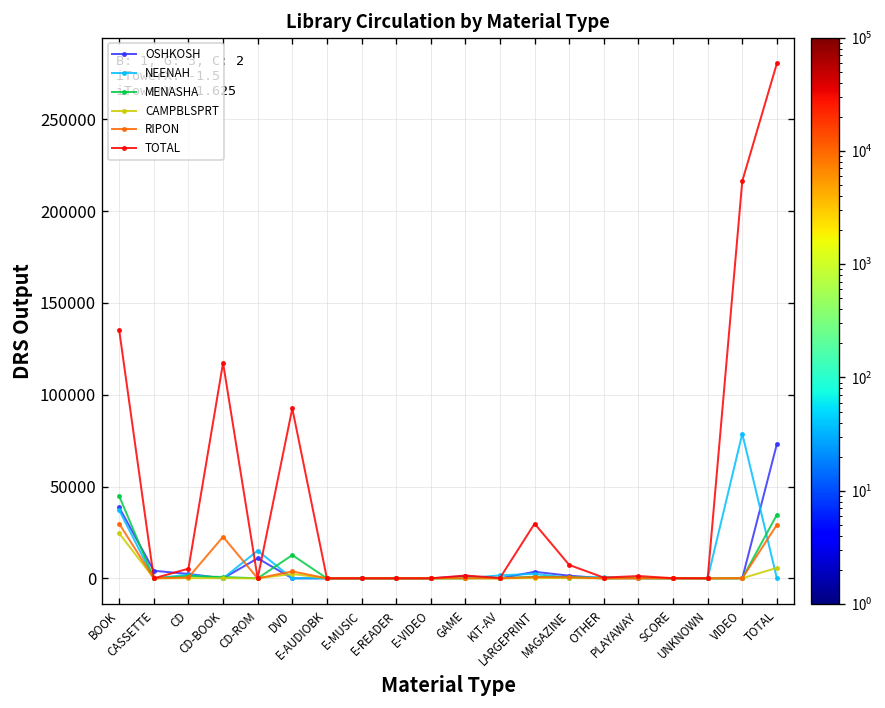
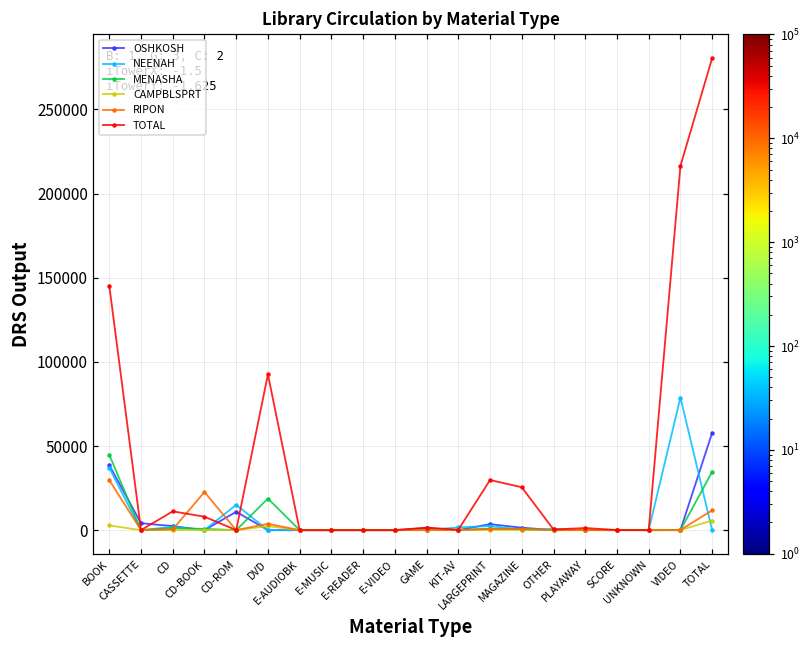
  {
    "OSHKOSH": {
      "CASSETTE": 4000,
      "CD-ROM": 11000,
-     "TOTAL": 73000
+     "TOTAL": 58000
    },
    "NEENAH": {
      "CD-ROM": 15000,
      "VIDEO": 79000,
      "TOTAL": 0
    },
    "MENASHA": {
      "BOOK": 45000,
-     "DVD": 13000,
+     "DVD": 19000,
      "TOTAL": 35000
    },
    "CAMPBLSPRT": {
-     "BOOK": 24000,
+     "BOOK": 3000,
      "TOTAL": 6000
    },
    "RIPON": {
      "BOOK": 30000,
      "CD-BOOK": 23000,
-     "TOTAL": 29000
+     "TOTAL": 12000
    },
    "TOTAL": {
-     "BOOK": 135000,
-     "CD": 5000,
-     "CD-BOOK": 117000,
+     "BOOK": 145000,
+     "CD": 11000,
+     "CD-BOOK": 8000,
      "DVD": 93000,
      "LARGEPRINT": 30000,
-     "MAGAZINE": 7000,
+     "MAGAZINE": 25000,
      "VIDEO": 216000,
      "TOTAL": 281000
    }
  }
